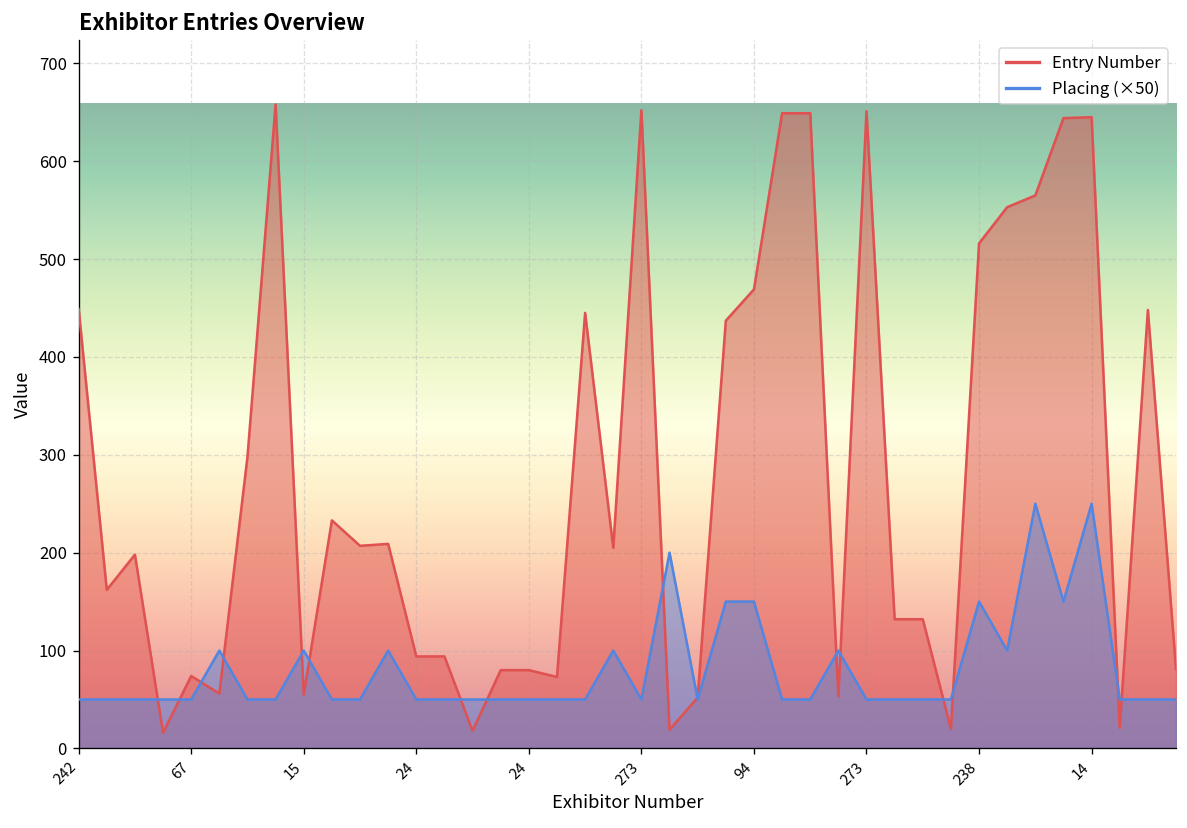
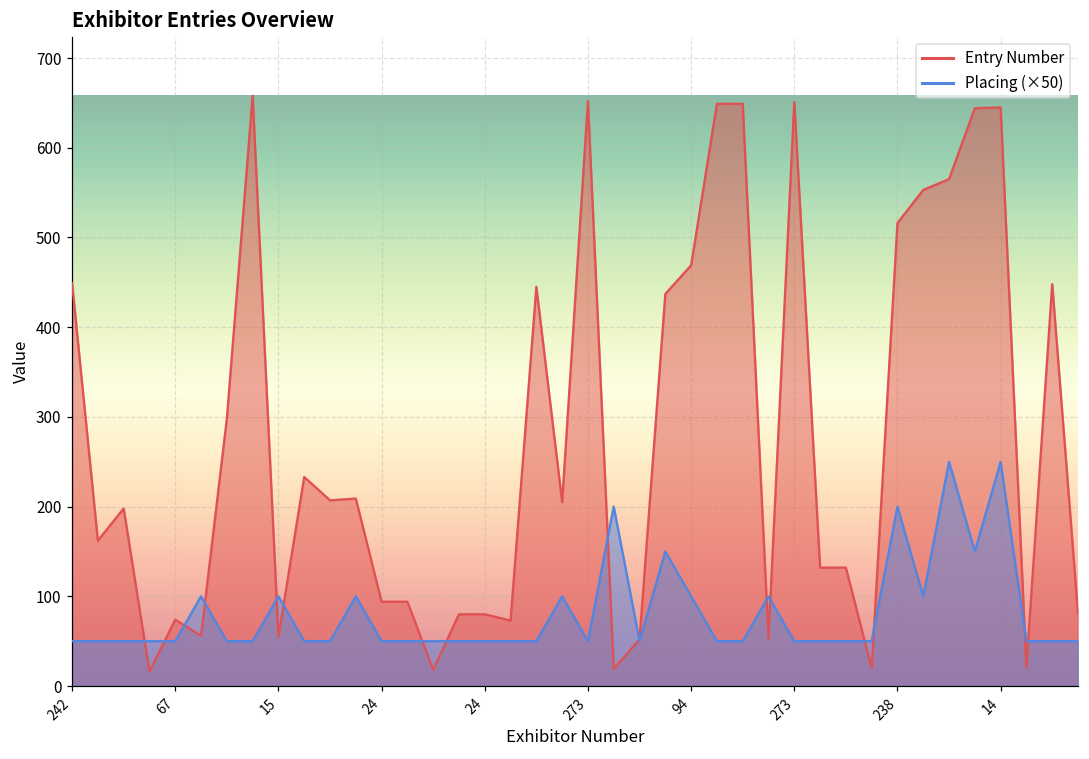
  {
    "Entry Number": {
      "242": 450,
      "67": 70,
      "94": 470,
      "238": 520
    },
    "Placing (×50)": {
      "242": 50,
      "67": 50,
-     "94": 150,
-     "238": 150
+     "94": 100,
+     "238": 200
    }
  }
